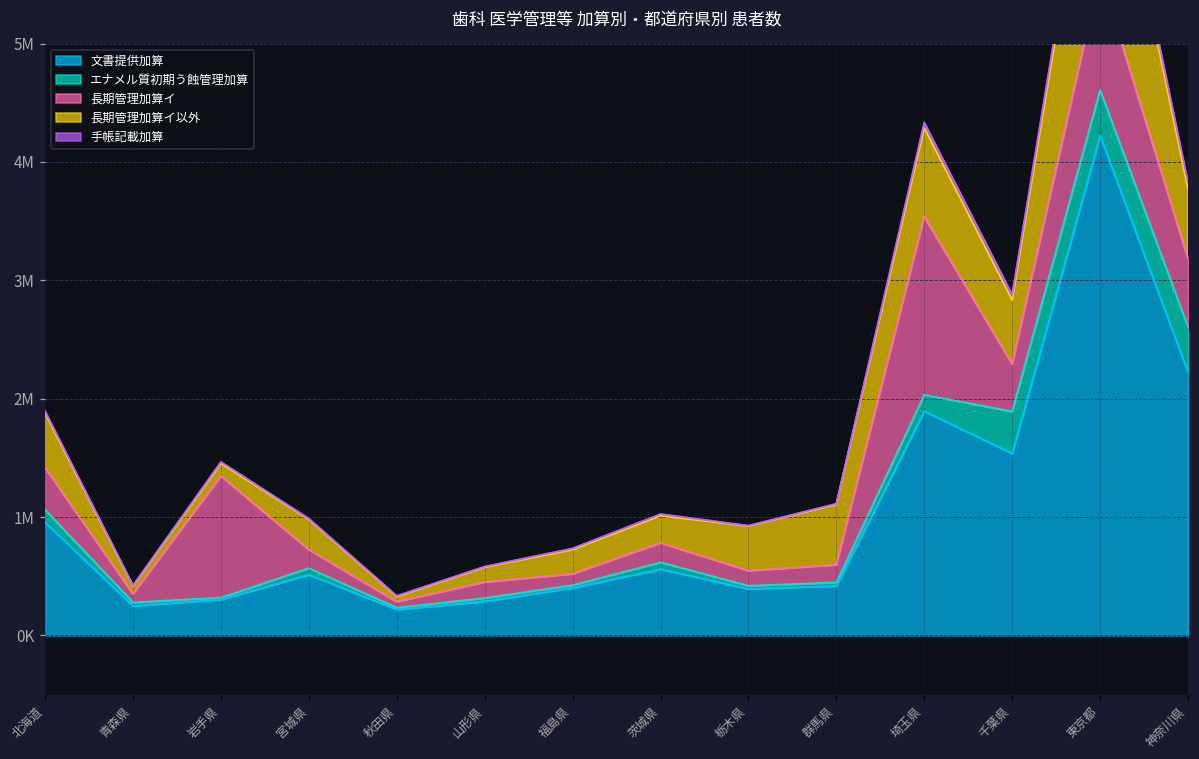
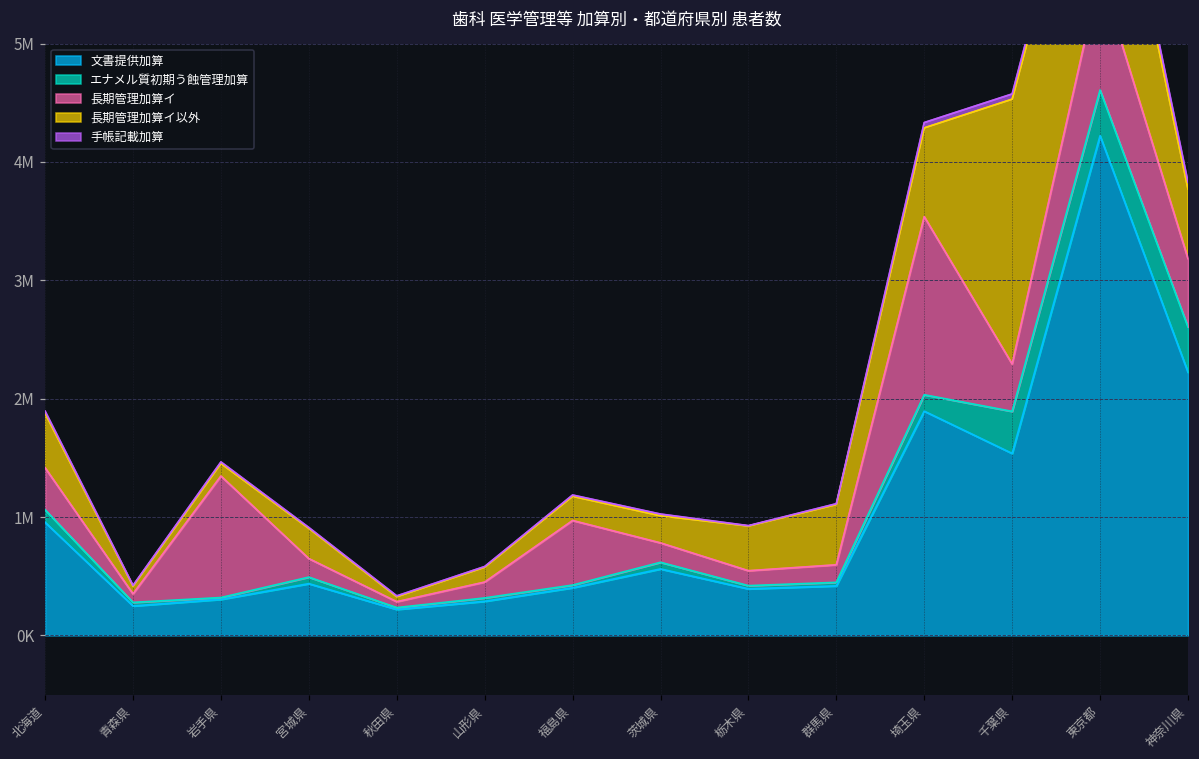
  {
    "文書提供加算": {
      "北海道": 950000,
      "青森県": 250000,
-     "宮城県": 510000,
+     "宮城県": 440000,
      "山形県": 290000,
      "茨城県": 560000,
      "栃木県": 390000,
      "群馬県": 420000,
      "埼玉県": 1890000,
      "千葉県": 1540000,
      "東京都": 4220000,
      "神奈川県": 2220000
    },
    "エナメル質初期う蝕管理加算": {
      "北海道": 110000,
      "青森県": 30000,
      "宮城県": 60000,
      "山形県": 30000,
      "茨城県": 60000,
      "栃木県": 30000,
      "群馬県": 30000,
      "埼玉県": 140000,
      "千葉県": 360000,
      "東京都": 390000,
      "神奈川県": 380000
    },
    "長期管理加算イ": {
      "北海道": 350000,
      "青森県": 70000,
      "岩手県": 1030000,
      "宮城県": 160000,
      "秋田県": 50000,
      "山形県": 130000,
-     "福島県": 90000,
+     "福島県": 550000,
      "茨城県": 160000,
      "栃木県": 130000,
      "群馬県": 150000,
      "埼玉県": 1510000,
      "千葉県": 400000,
      "神奈川県": 580000
    },
    "長期管理加算イ以外": {
      "埼玉県": 750000,
-     "千葉県": 540000,
+     "千葉県": 2240000,
      "神奈川県": 590000
    },
    "手帳記載加算": {
      "埼玉県": 50000,
      "千葉県": 40000,
      "神奈川県": 60000
    }
  }
